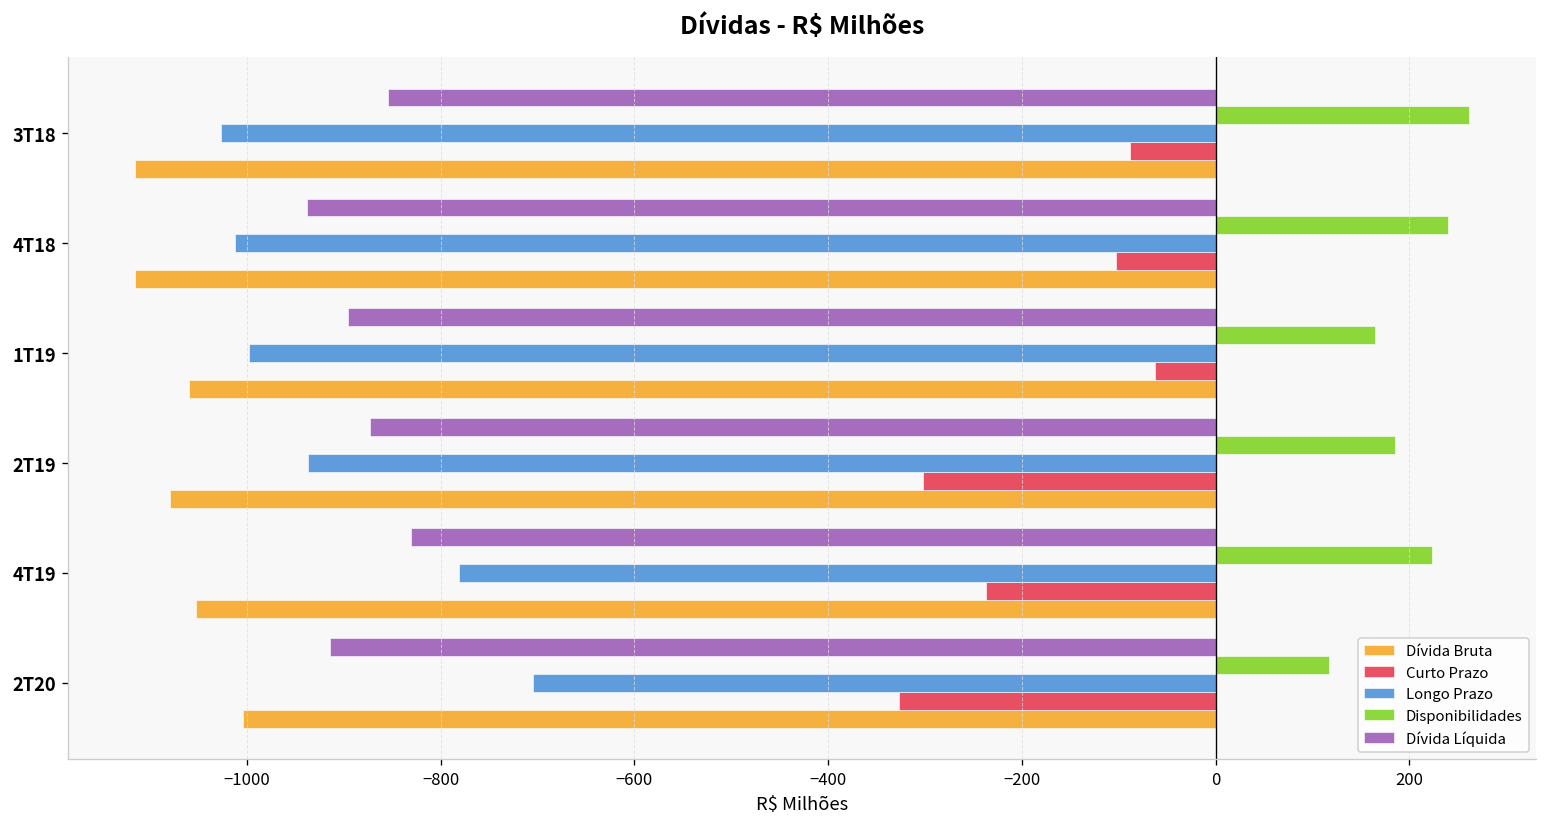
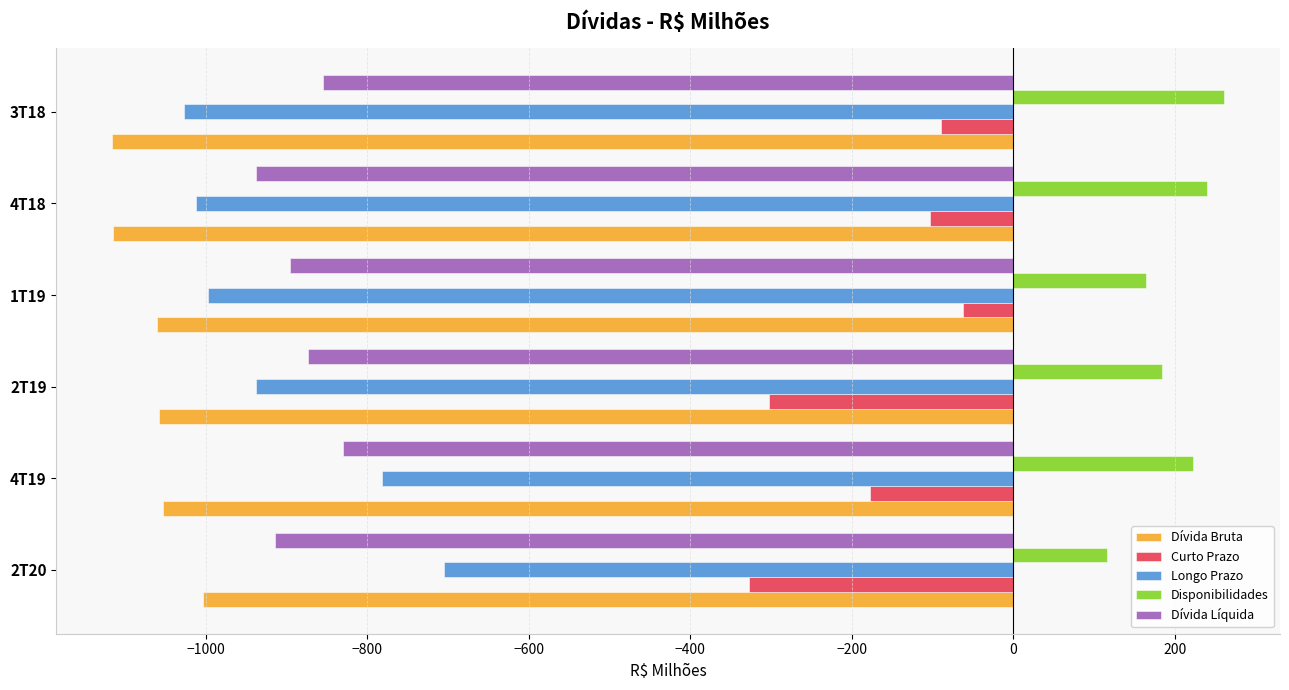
  {
    "Dívida Bruta": {
      "3T18": -1120,
      "4T18": -1120,
      "1T19": -1060,
-     "2T19": -1080,
+     "2T19": -1060,
      "4T19": -1050,
      "2T20": -1000
    },
    "Curto Prazo": {
      "3T18": -90,
      "4T18": -100,
      "1T19": -60,
      "2T19": -300,
-     "4T19": -240,
+     "4T19": -180,
      "2T20": -330
    },
    "Longo Prazo": {
      "3T18": -1030,
      "4T18": -1010,
      "1T19": -1000,
      "2T19": -940,
      "4T19": -780,
      "2T20": -700
    },
    "Disponibilidades": {
      "3T18": 260,
      "4T18": 240,
      "1T19": 160,
      "2T19": 180,
      "4T19": 220,
      "2T20": 120
    },
    "Dívida Líquida": {
      "3T18": -850,
      "4T18": -940,
      "1T19": -900,
      "2T19": -870,
      "4T19": -830,
      "2T20": -910
    }
  }
